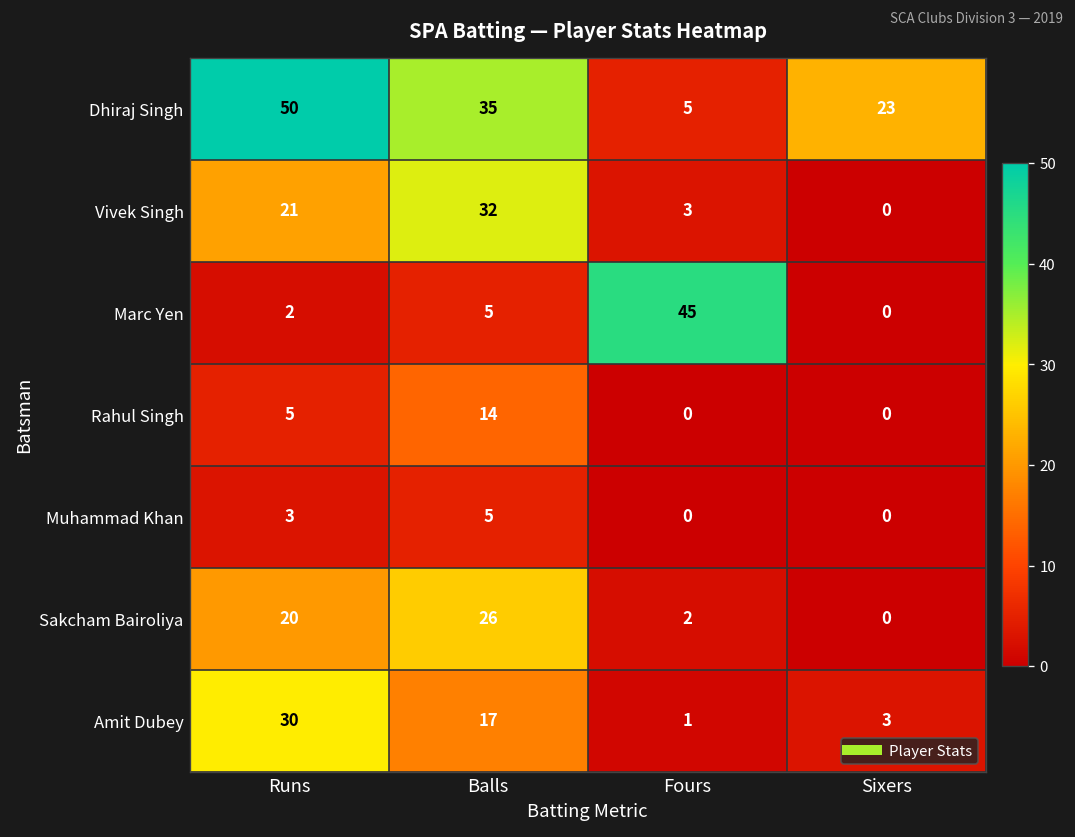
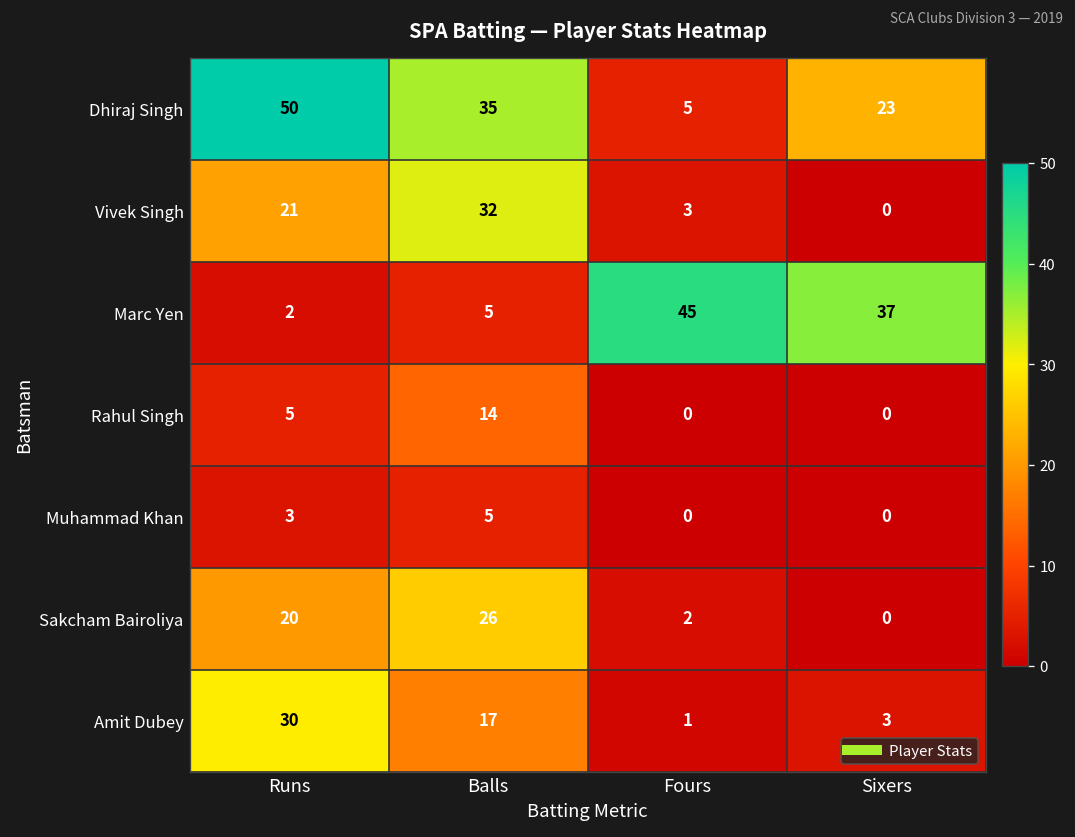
  {
    "Dhiraj Singh": {
      "Runs": 50,
      "Balls": 35,
      "Fours": 5,
      "Sixers": 23
    },
    "Vivek Singh": {
      "Runs": 21,
      "Balls": 32,
      "Fours": 3,
      "Sixers": 0
    },
    "Marc Yen": {
      "Runs": 2,
      "Balls": 5,
      "Fours": 45,
-     "Sixers": 0
+     "Sixers": 37
    },
    "Rahul Singh": {
      "Runs": 5,
      "Balls": 14,
      "Fours": 0,
      "Sixers": 0
    },
    "Muhammad Khan": {
      "Runs": 3,
      "Balls": 5,
      "Fours": 0,
      "Sixers": 0
    },
    "Sakcham Bairoliya": {
      "Runs": 20,
      "Balls": 26,
      "Fours": 2,
      "Sixers": 0
    },
    "Amit Dubey": {
      "Runs": 30,
      "Balls": 17,
      "Fours": 1,
      "Sixers": 3
    }
  }
